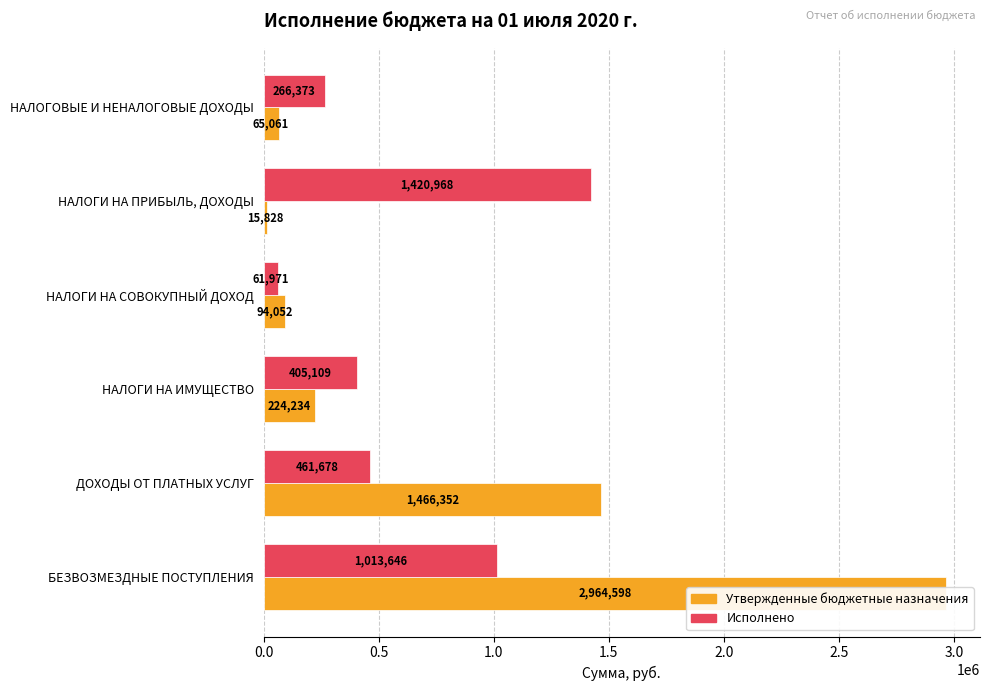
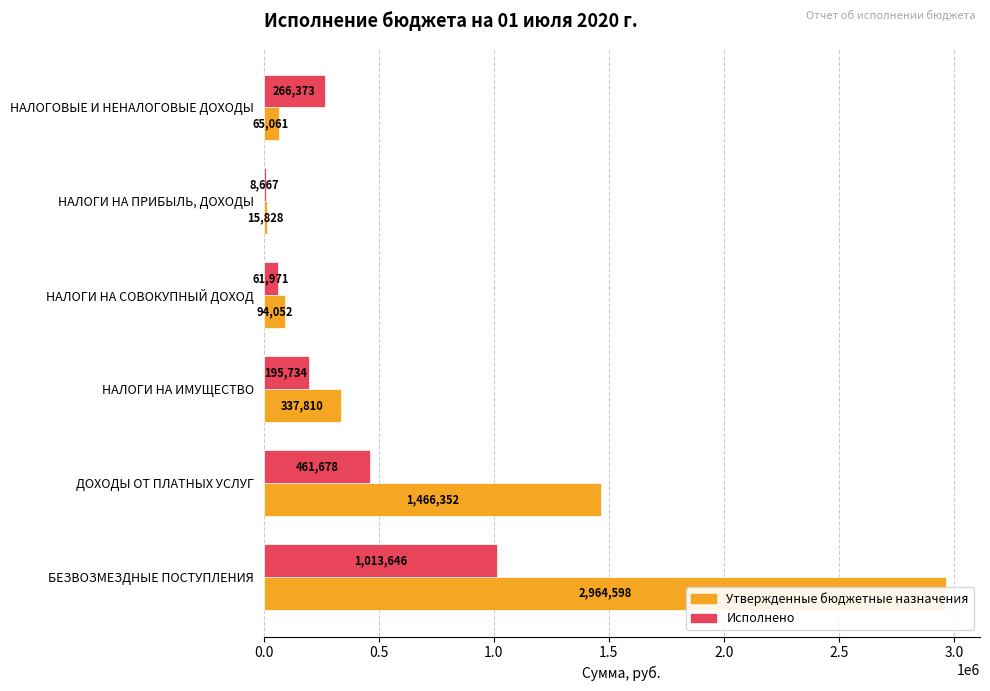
  {
    "Утвержденные бюджетные назначения": {
      "НАЛОГОВЫЕ И НЕНАЛОГОВЫЕ ДОХОДЫ": "65,061",
      "НАЛОГИ НА ПРИБЫЛЬ, ДОХОДЫ": "15,828",
      "НАЛОГИ НА СОВОКУПНЫЙ ДОХОД": "94,052",
-     "НАЛОГИ НА ИМУЩЕСТВО": "224,234",
+     "НАЛОГИ НА ИМУЩЕСТВО": "337,810",
      "ДОХОДЫ ОТ ПЛАТНЫХ УСЛУГ": "1,466,352"
    },
    "Исполнено": {
      "НАЛОГОВЫЕ И НЕНАЛОГОВЫЕ ДОХОДЫ": "266,373",
-     "НАЛОГИ НА ПРИБЫЛЬ, ДОХОДЫ": "1,420,968",
+     "НАЛОГИ НА ПРИБЫЛЬ, ДОХОДЫ": "8,667",
      "НАЛОГИ НА СОВОКУПНЫЙ ДОХОД": "61,971",
-     "НАЛОГИ НА ИМУЩЕСТВО": "405,109",
+     "НАЛОГИ НА ИМУЩЕСТВО": "195,734",
      "ДОХОДЫ ОТ ПЛАТНЫХ УСЛУГ": "461,678",
      "БЕЗВОЗМЕЗДНЫЕ ПОСТУПЛЕНИЯ": "1,013,646"
    }
  }
